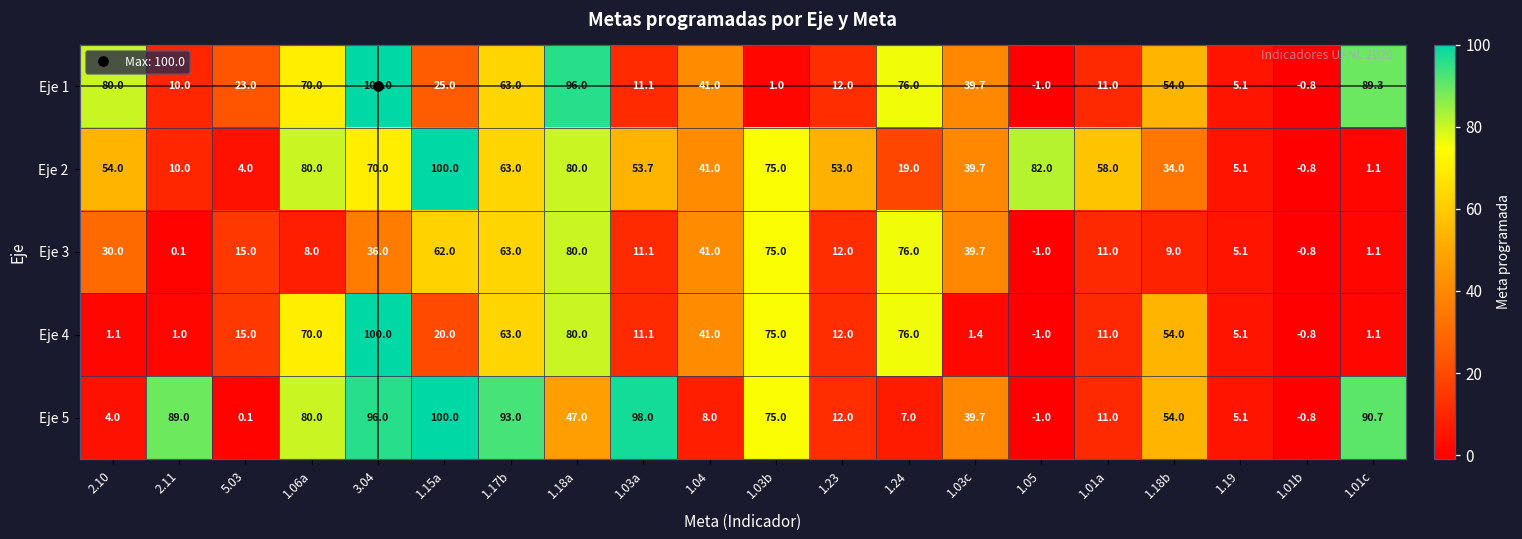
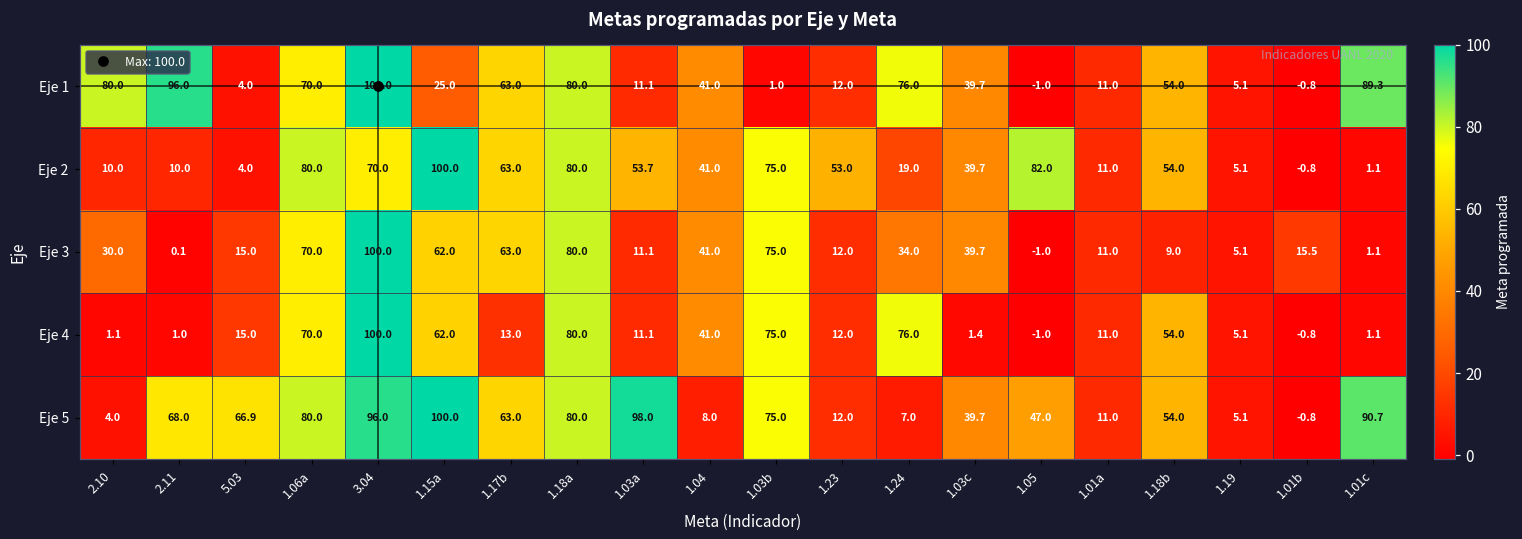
  {
    "Eje 1": {
      "2.10": 80.0,
-     "2.11": 10.0,
-     "5.03": 23.0,
+     "2.11": 96.0,
+     "5.03": 4.0,
      "1.06a": 70.0,
      "1.15a": 25.0,
      "1.17b": 63.0,
-     "1.18a": 96.0,
+     "1.18a": 80.0,
      "1.03a": 11.1,
      "1.04": 41.0,
      "1.03b": 1.0,
      "1.23": 12.0,
      "1.24": 76.0,
      "1.03c": 39.7,
      "1.05": -1.0,
      "1.01a": 11.0,
      "1.18b": 54.0,
      "1.19": 5.1,
      "1.01c": 89.3
    },
    "Eje 2": {
-     "2.10": 54.0,
+     "2.10": 10.0,
      "2.11": 10.0,
      "5.03": 4.0,
      "1.06a": 80.0,
      "3.04": 70.0,
      "1.15a": 100.0,
      "1.17b": 63.0,
      "1.18a": 80.0,
      "1.03a": 53.7,
      "1.04": 41.0,
      "1.03b": 75.0,
      "1.23": 53.0,
      "1.24": 19.0,
      "1.03c": 39.7,
      "1.05": 82.0,
-     "1.01a": 58.0,
-     "1.18b": 34.0,
+     "1.01a": 11.0,
+     "1.18b": 54.0,
      "1.19": 5.1,
      "1.01b": -0.8,
      "1.01c": 1.1
    },
    "Eje 3": {
      "2.10": 30.0,
      "2.11": 0.1,
      "5.03": 15.0,
-     "1.06a": 8.0,
-     "3.04": 36.0,
+     "1.06a": 70.0,
+     "3.04": 100.0,
      "1.15a": 62.0,
      "1.17b": 63.0,
      "1.18a": 80.0,
      "1.03a": 11.1,
      "1.04": 41.0,
      "1.03b": 75.0,
      "1.23": 12.0,
-     "1.24": 76.0,
+     "1.24": 34.0,
      "1.03c": 39.7,
      "1.05": -1.0,
      "1.01a": 11.0,
      "1.18b": 9.0,
      "1.19": 5.1,
-     "1.01b": -0.8,
+     "1.01b": 15.5,
      "1.01c": 1.1
    },
    "Eje 4": {
      "2.10": 1.1,
      "2.11": 1.0,
      "5.03": 15.0,
      "1.06a": 70.0,
      "3.04": 100.0,
-     "1.15a": 20.0,
-     "1.17b": 63.0,
+     "1.15a": 62.0,
+     "1.17b": 13.0,
      "1.18a": 80.0,
      "1.03a": 11.1,
      "1.04": 41.0,
      "1.03b": 75.0,
      "1.23": 12.0,
      "1.24": 76.0,
      "1.03c": 1.4,
      "1.05": -1.0,
      "1.01a": 11.0,
      "1.18b": 54.0,
      "1.19": 5.1,
      "1.01b": -0.8,
      "1.01c": 1.1
    },
    "Eje 5": {
      "2.10": 4.0,
-     "2.11": 89.0,
-     "5.03": 0.1,
+     "2.11": 68.0,
+     "5.03": 66.9,
      "1.06a": 80.0,
      "3.04": 96.0,
      "1.15a": 100.0,
-     "1.17b": 93.0,
-     "1.18a": 47.0,
+     "1.17b": 63.0,
+     "1.18a": 80.0,
      "1.03a": 98.0,
      "1.04": 8.0,
      "1.03b": 75.0,
      "1.23": 12.0,
      "1.24": 7.0,
      "1.03c": 39.7,
-     "1.05": -1.0,
+     "1.05": 47.0,
      "1.01a": 11.0,
      "1.18b": 54.0,
      "1.19": 5.1,
      "1.01b": -0.8,
      "1.01c": 90.7
    }
  }
